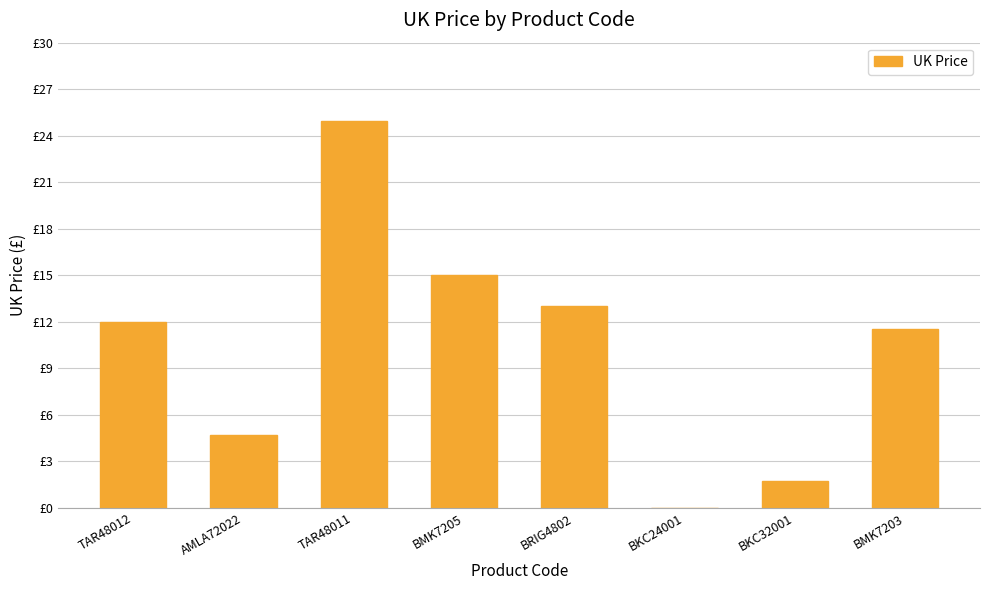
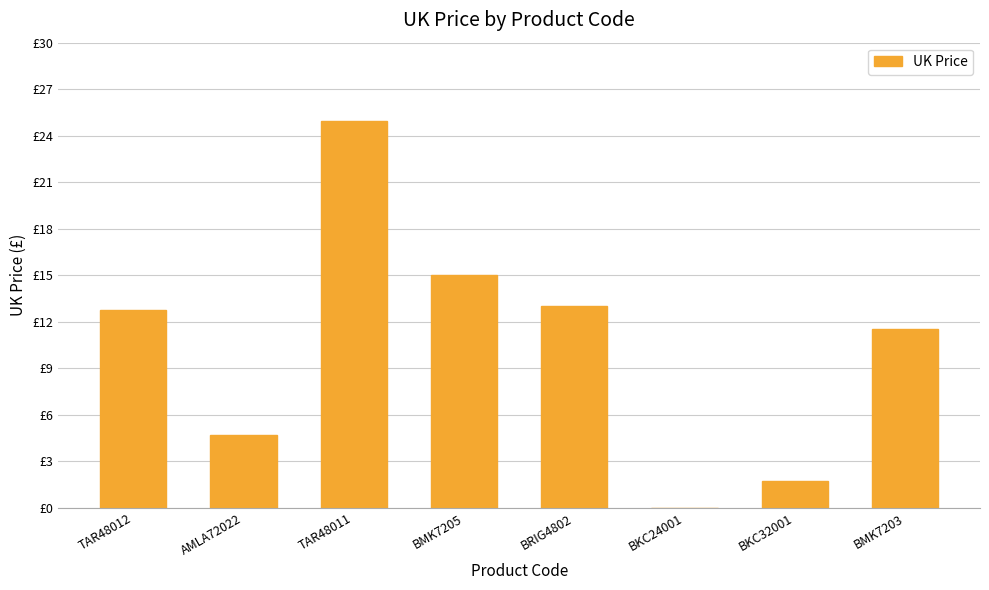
  {
-   "TAR48012": "£12.0",
+   "TAR48012": "£12.8",
    "AMLA72022": "£4.7",
    "TAR48011": "£25.0",
    "BMK7205": "£15.0",
    "BRIG4802": "£13.0",
    "BKC24001": "£0.0",
    "BKC32001": "£1.7",
    "BMK7203": "£11.5"
  }
